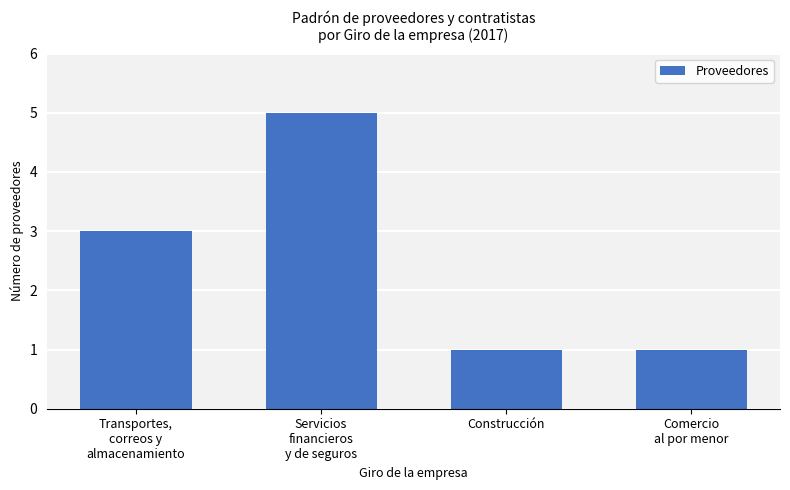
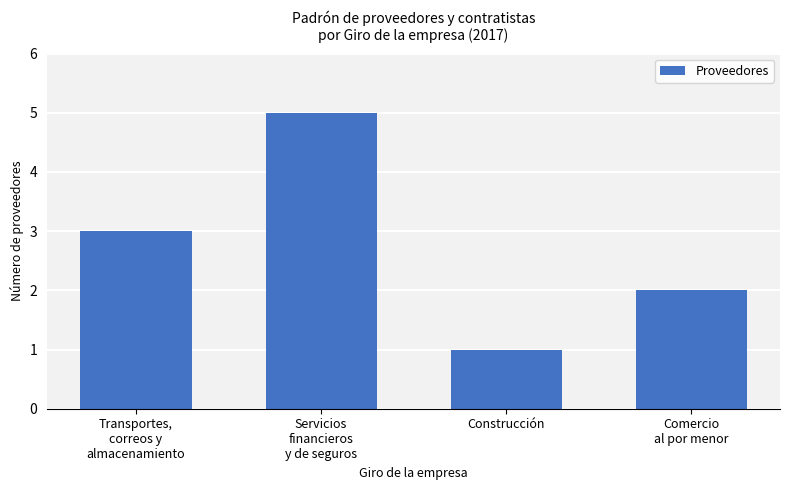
  {
    "Transportes, correos y almacenamiento": 3,
    "Servicios financieros y de seguros": 5,
    "Construcción": 1,
-   "Comercio al por menor": 1
+   "Comercio al por menor": 2
  }
